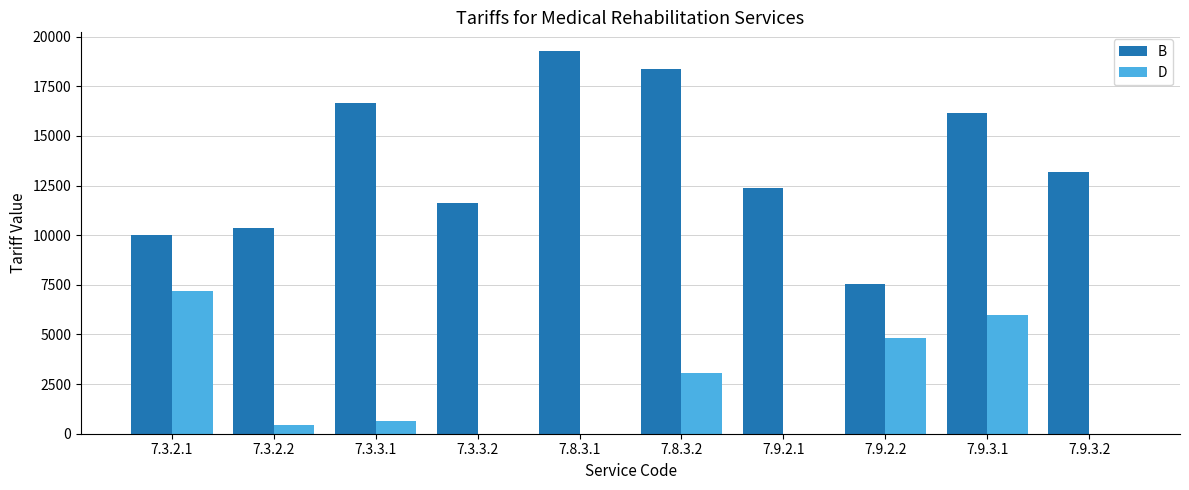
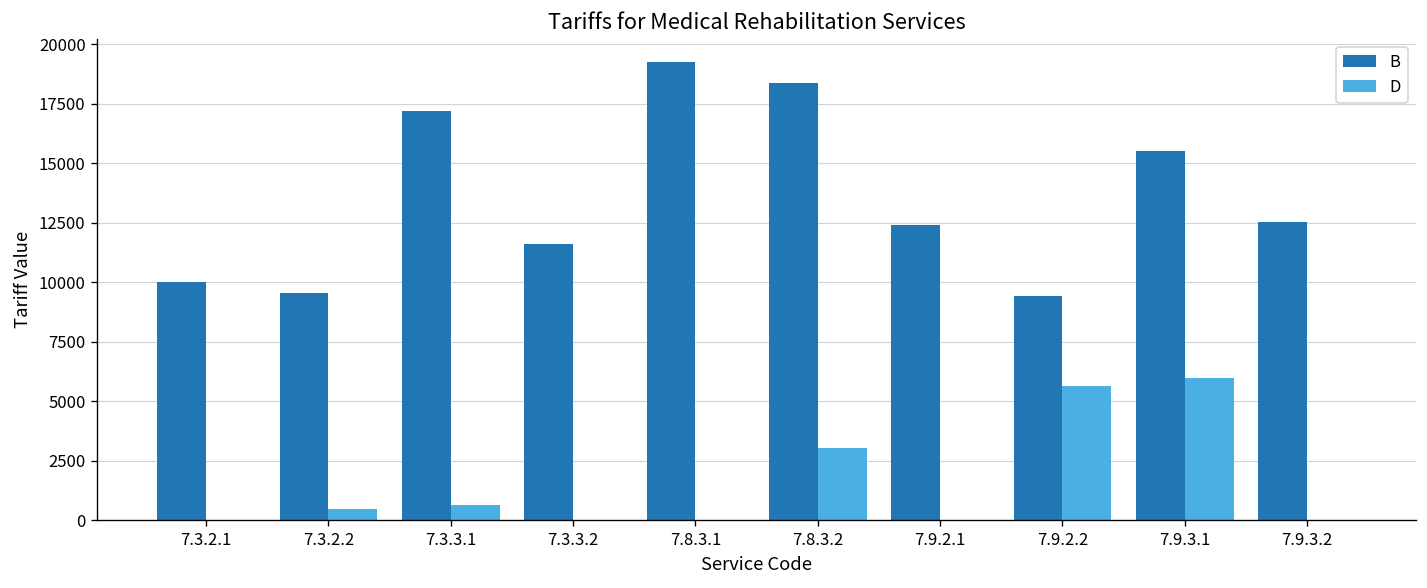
  {
    "B": {
      "7.3.2.1": 10000,
-     "7.3.2.2": 10400,
-     "7.3.3.1": 16700,
+     "7.3.2.2": 9600,
+     "7.3.3.1": 17200,
      "7.3.3.2": 11600,
      "7.8.3.1": 19300,
      "7.8.3.2": 18400,
      "7.9.2.1": 12400,
-     "7.9.2.2": 7500,
-     "7.9.3.1": 16200,
-     "7.9.3.2": 13200
+     "7.9.2.2": 9400,
+     "7.9.3.1": 15500,
+     "7.9.3.2": 12500
    },
    "D": {
-     "7.3.2.1": 7200,
+     "7.3.2.1": 0,
      "7.3.2.2": 500,
      "7.3.3.1": 600,
      "7.3.3.2": 0,
      "7.8.3.1": 0,
      "7.8.3.2": 3000,
      "7.9.2.1": 0,
-     "7.9.2.2": 4800,
+     "7.9.2.2": 5600,
      "7.9.3.1": 6000,
      "7.9.3.2": 0
    }
  }
